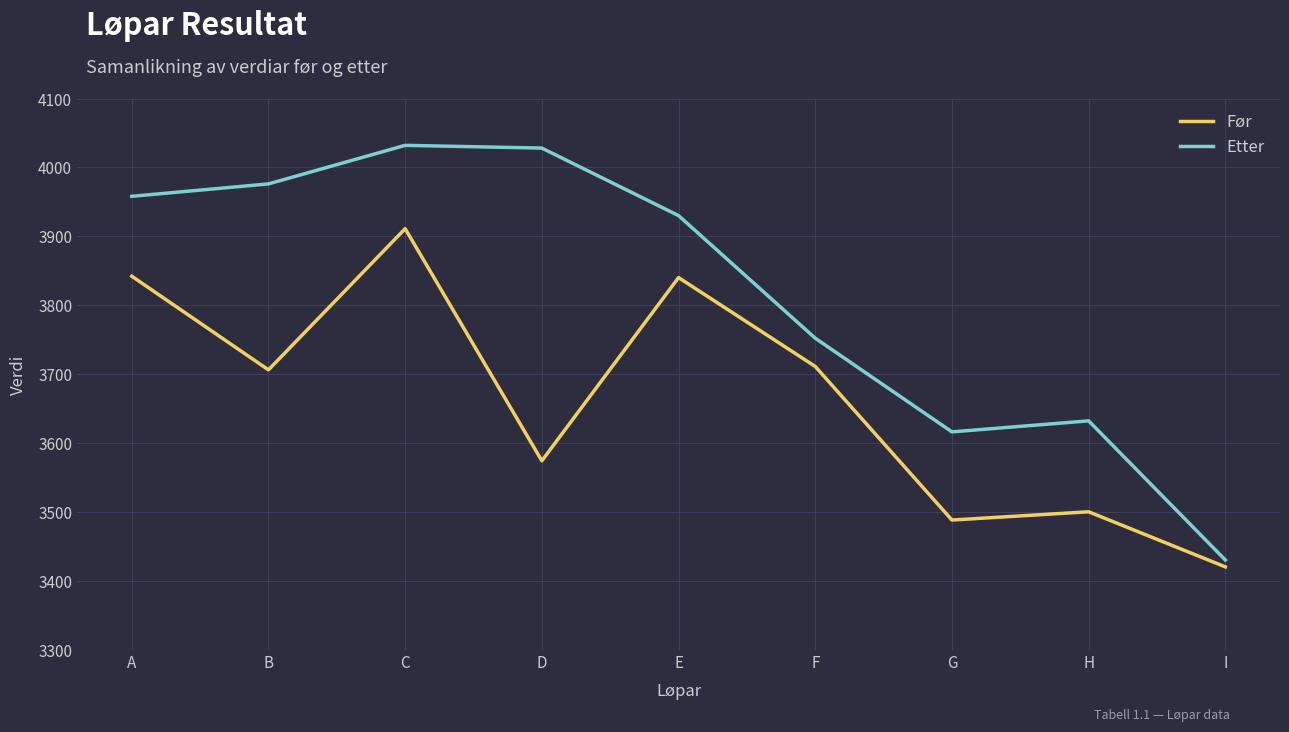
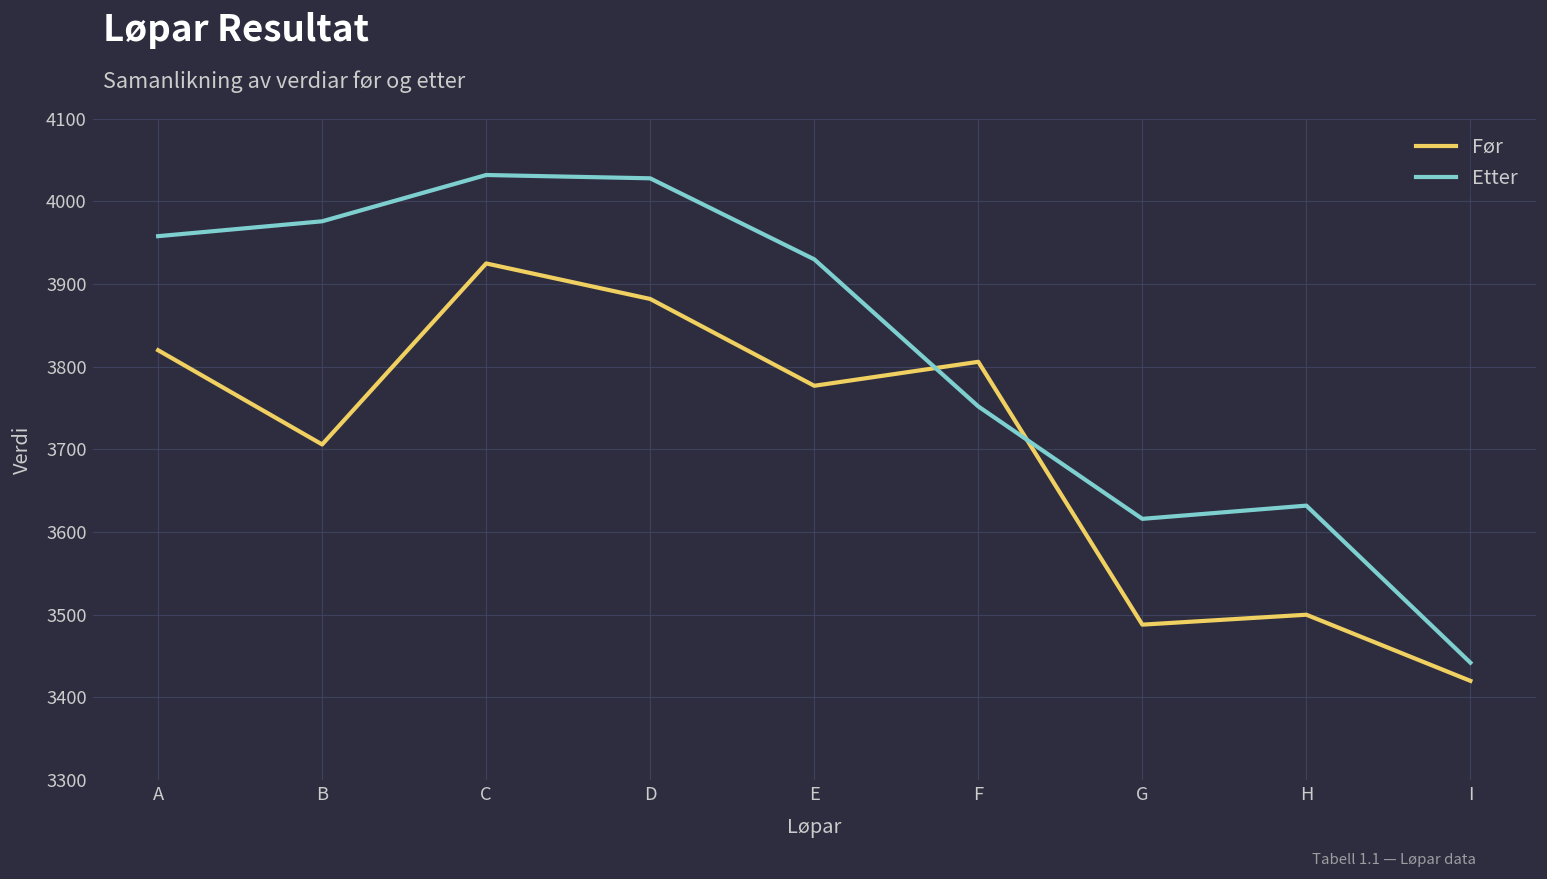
  {
    "Før": {
-     "A": 3840,
+     "A": 3820,
      "B": 3710,
-     "C": 3910,
-     "D": 3570,
-     "E": 3840,
-     "F": 3710,
+     "C": 3930,
+     "D": 3880,
+     "E": 3780,
+     "F": 3810,
      "G": 3490,
      "H": 3500,
      "I": 3420
    },
    "Etter": {
      "A": 3960,
      "B": 3980,
      "C": 4030,
      "D": 4030,
      "E": 3930,
      "F": 3750,
      "G": 3620,
      "H": 3630,
-     "I": 3430
+     "I": 3440
    }
  }
